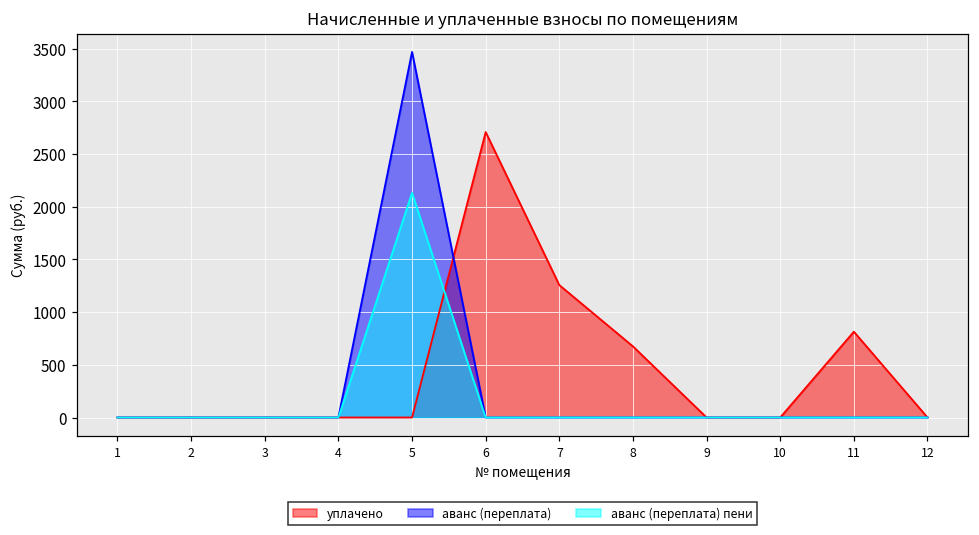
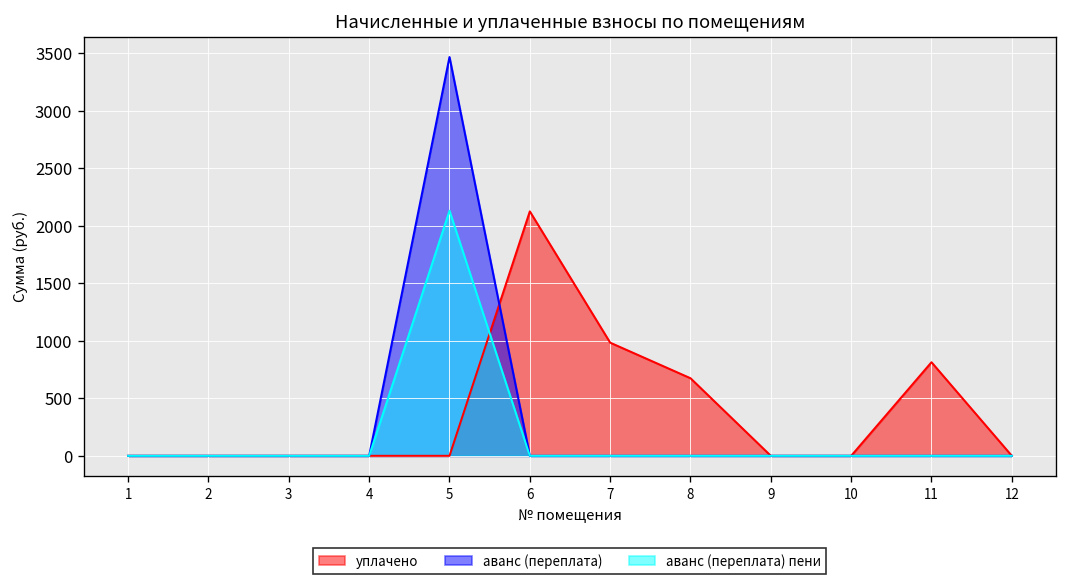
  {
    "уплачено": {
      "5": 0,
-     "6": 2700,
-     "7": 1300,
+     "6": 2100,
+     "7": 1000,
      "8": 700,
      "11": 800
    },
    "аванс (переплата)": {
      "5": 3500
    },
    "аванс (переплата) пени": {
      "5": 2100
    }
  }
